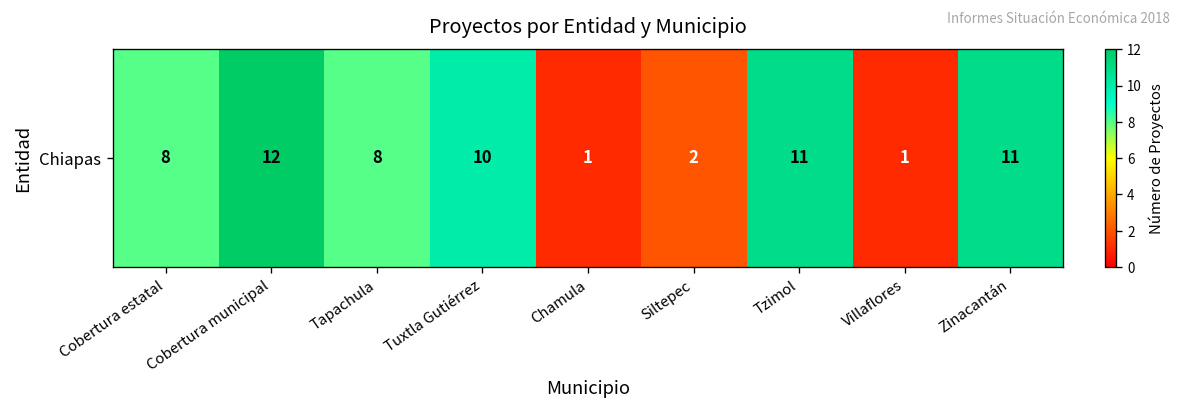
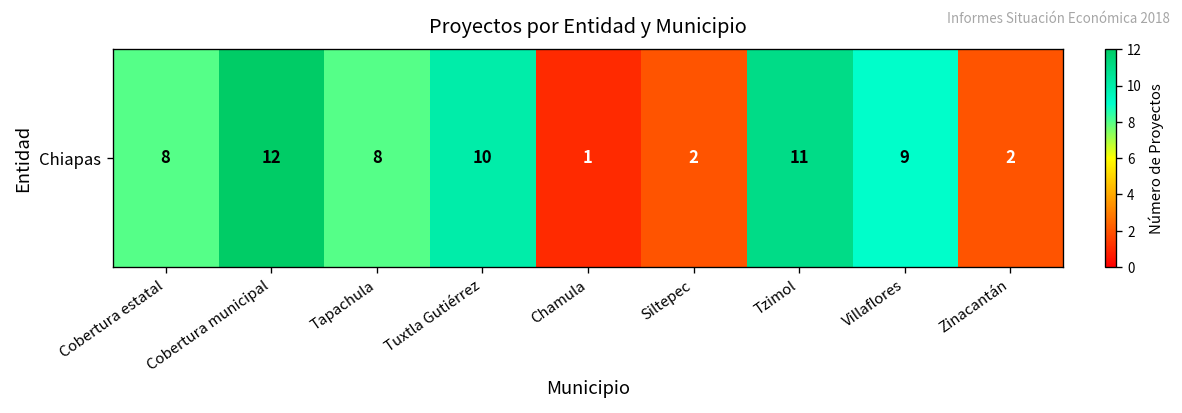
  {
    "Chiapas": {
      "Cobertura estatal": 8,
      "Cobertura municipal": 12,
      "Tapachula": 8,
      "Tuxtla Gutiérrez": 10,
      "Chamula": 1,
      "Siltepec": 2,
      "Tzimol": 11,
-     "Villaflores": 1,
-     "Zinacantán": 11
+     "Villaflores": 9,
+     "Zinacantán": 2
    }
  }
